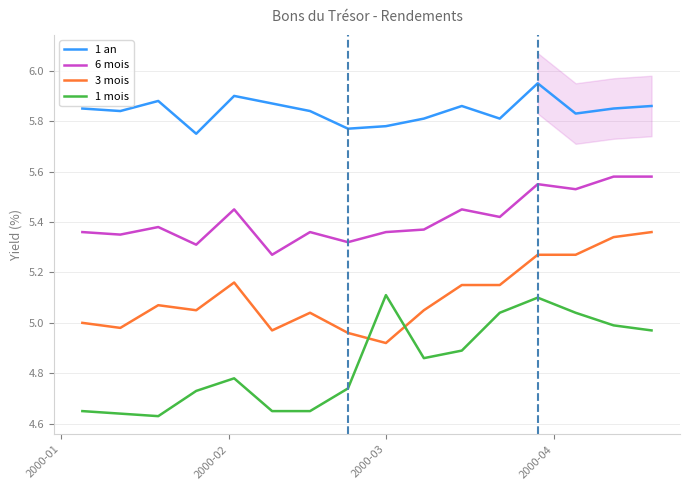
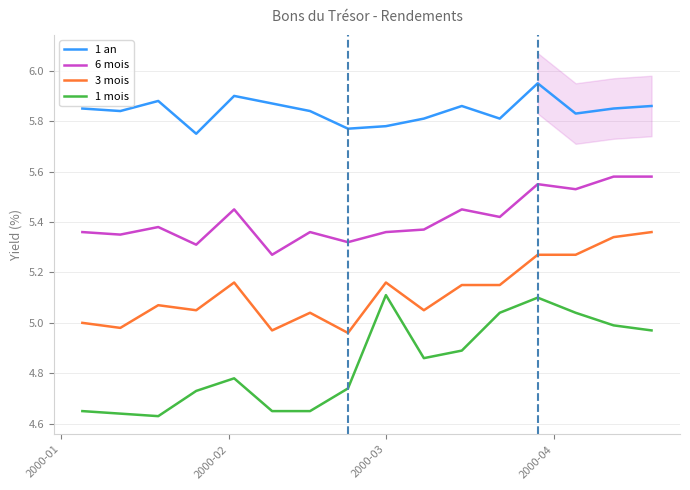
  {
    "1 an": {
      "2000-03": 5.78
    },
    "3 mois": {
-     "2000-03": 4.92
+     "2000-03": 5.16
    },
    "1 mois": {
      "2000-03": 5.11
    }
  }
